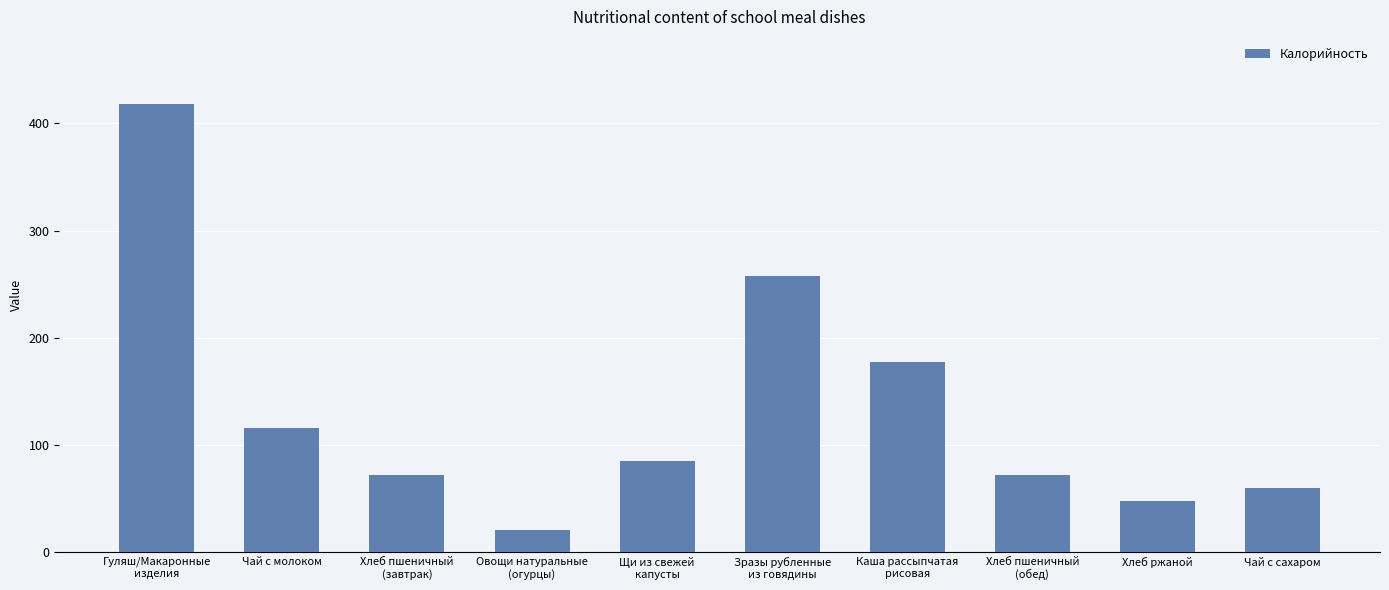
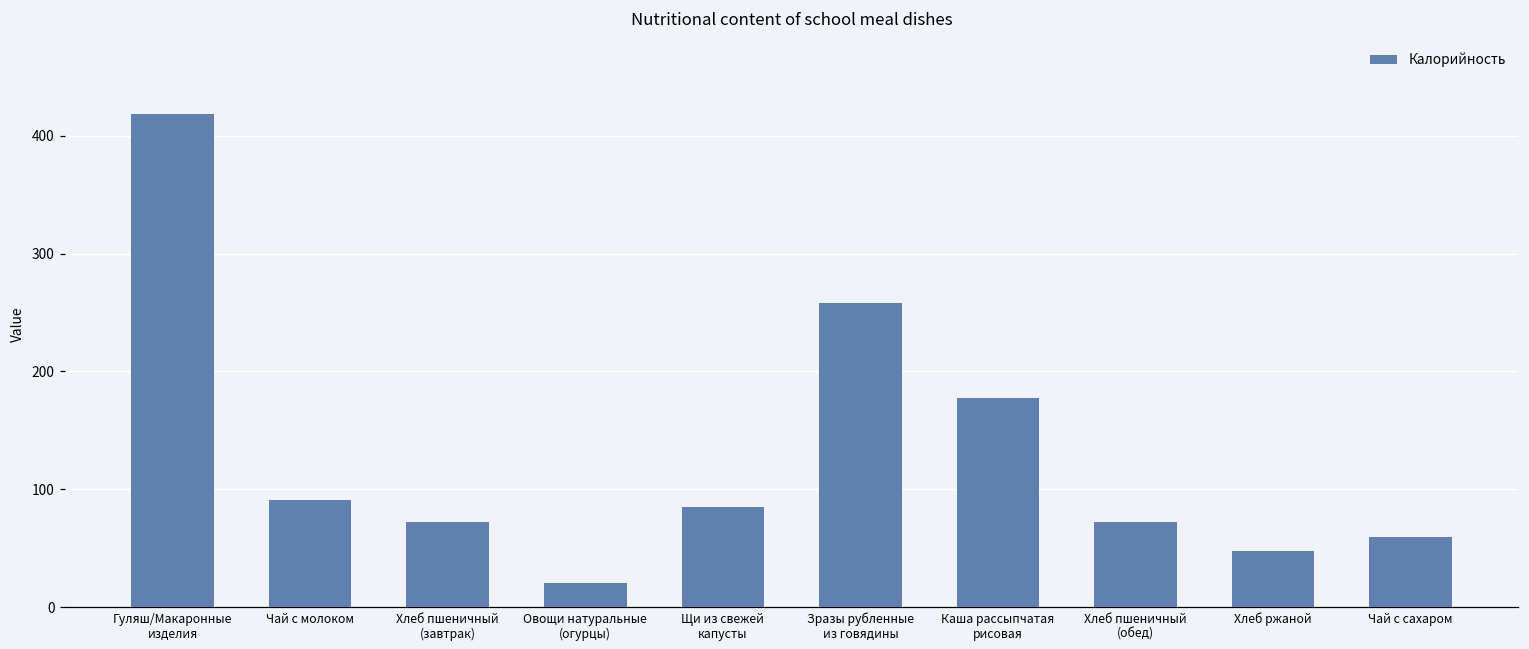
  {
    "Гуляш/Макаронные изделия": 418,
-   "Чай с молоком": 116,
+   "Чай с молоком": 91,
    "Хлеб пшеничный (завтрак)": 72,
    "Овощи натуральные (огурцы)": 21,
    "Щи из свежей капусты": 85,
    "Зразы рубленные из говядины": 258,
    "Каша рассыпчатая рисовая": 178,
    "Хлеб пшеничный (обед)": 72,
    "Хлеб ржаной": 48,
    "Чай с сахаром": 60
  }
